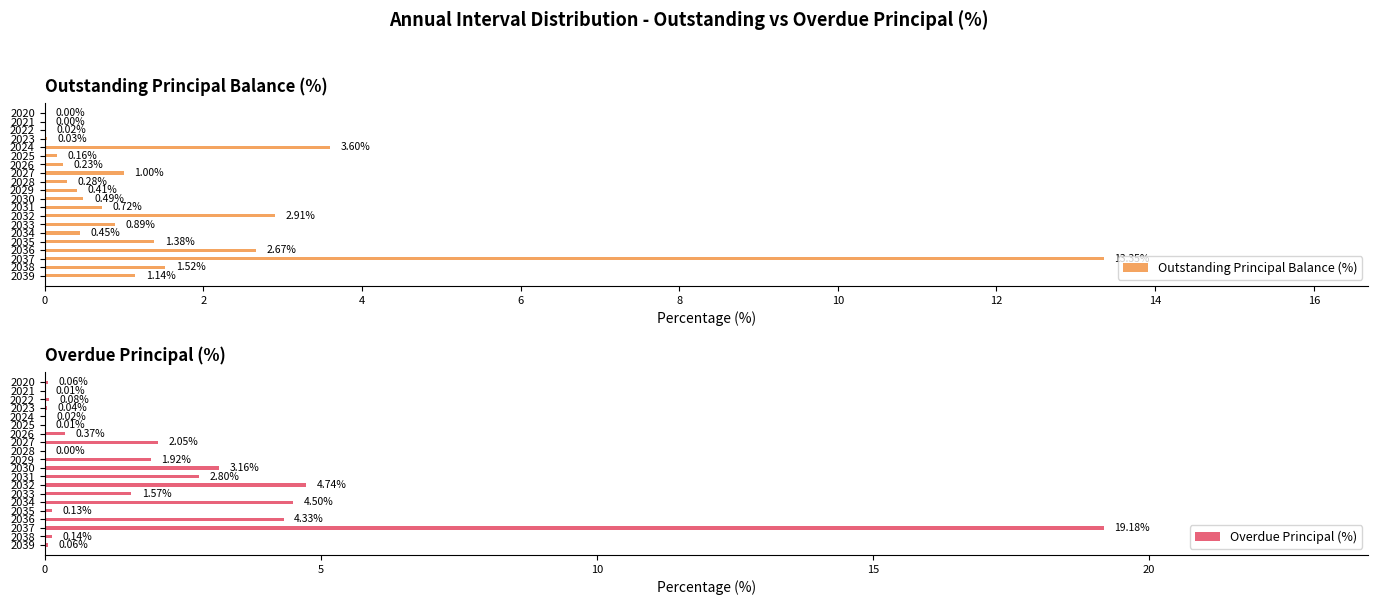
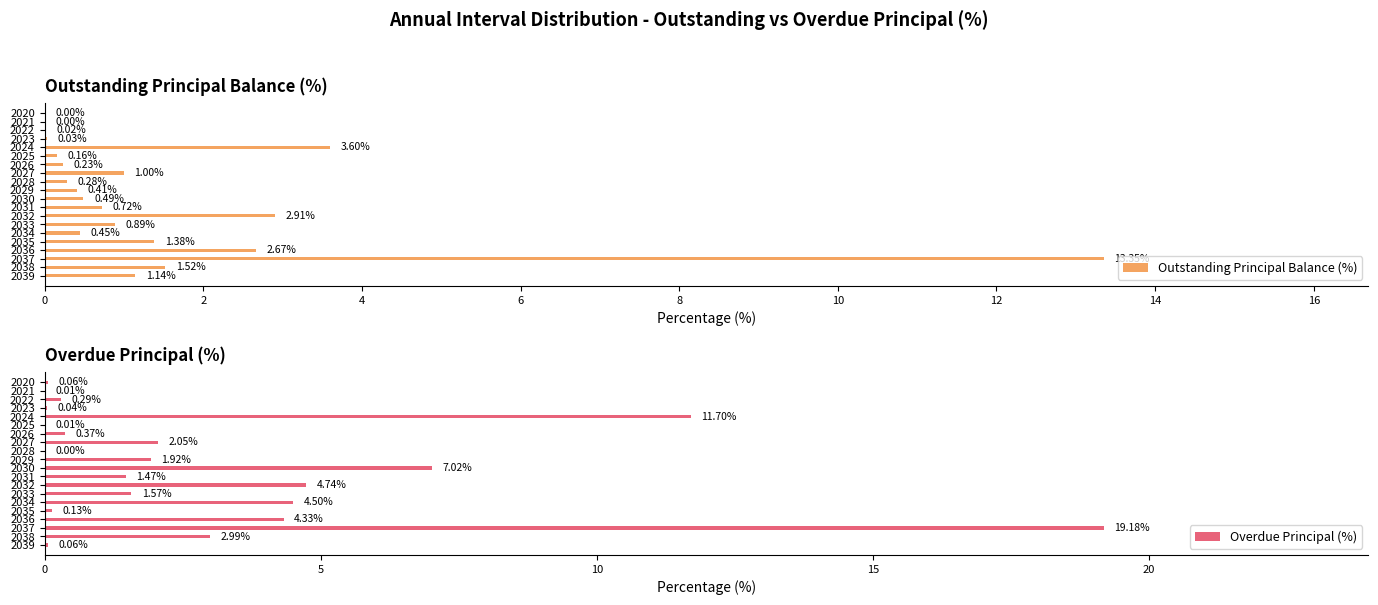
  {
    "Outstanding Principal Balance (%)": {
      "2020": "0.00%",
      "2021": "0.00%",
      "2022": "0.02%",
      "2023": "0.03%",
      "2024": "3.60%",
      "2025": "0.16%",
      "2026": "0.23%",
      "2027": "1.00%",
      "2028": "0.28%",
      "2029": "0.41%",
      "2030": "0.49%",
      "2031": "0.72%",
      "2032": "2.91%",
      "2033": "0.89%",
      "2034": "0.45%",
      "2035": "1.38%",
      "2036": "2.67%",
      "2038": "1.52%",
      "2039": "1.14%"
    },
    "Overdue Principal (%)": {
      "2020": "0.06%",
      "2021": "0.01%",
-     "2022": "0.08%",
+     "2022": "0.29%",
      "2023": "0.04%",
-     "2024": "0.02%",
+     "2024": "11.70%",
      "2025": "0.01%",
      "2026": "0.37%",
      "2027": "2.05%",
      "2028": "0.00%",
      "2029": "1.92%",
-     "2030": "3.16%",
-     "2031": "2.80%",
+     "2030": "7.02%",
+     "2031": "1.47%",
      "2032": "4.74%",
      "2033": "1.57%",
      "2034": "4.50%",
      "2035": "0.13%",
      "2036": "4.33%",
      "2037": "19.18%",
-     "2038": "0.14%",
+     "2038": "2.99%",
      "2039": "0.06%"
    }
  }
